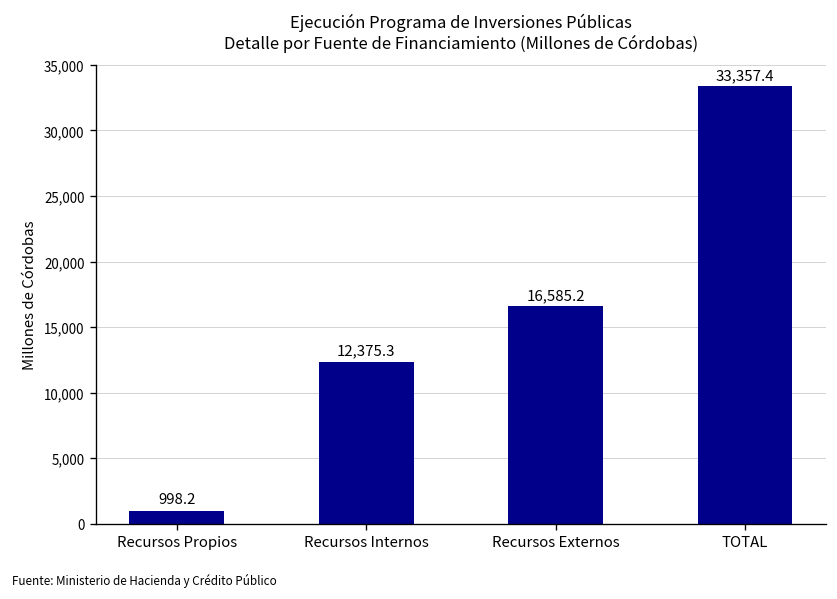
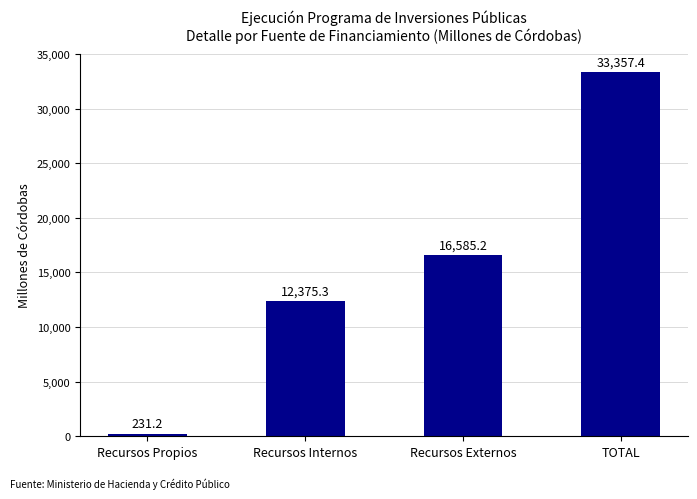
  {
-   "Recursos Propios": "998.2",
+   "Recursos Propios": "231.2",
    "Recursos Internos": "12,375.3",
    "Recursos Externos": "16,585.2",
    "TOTAL": "33,357.4"
  }
